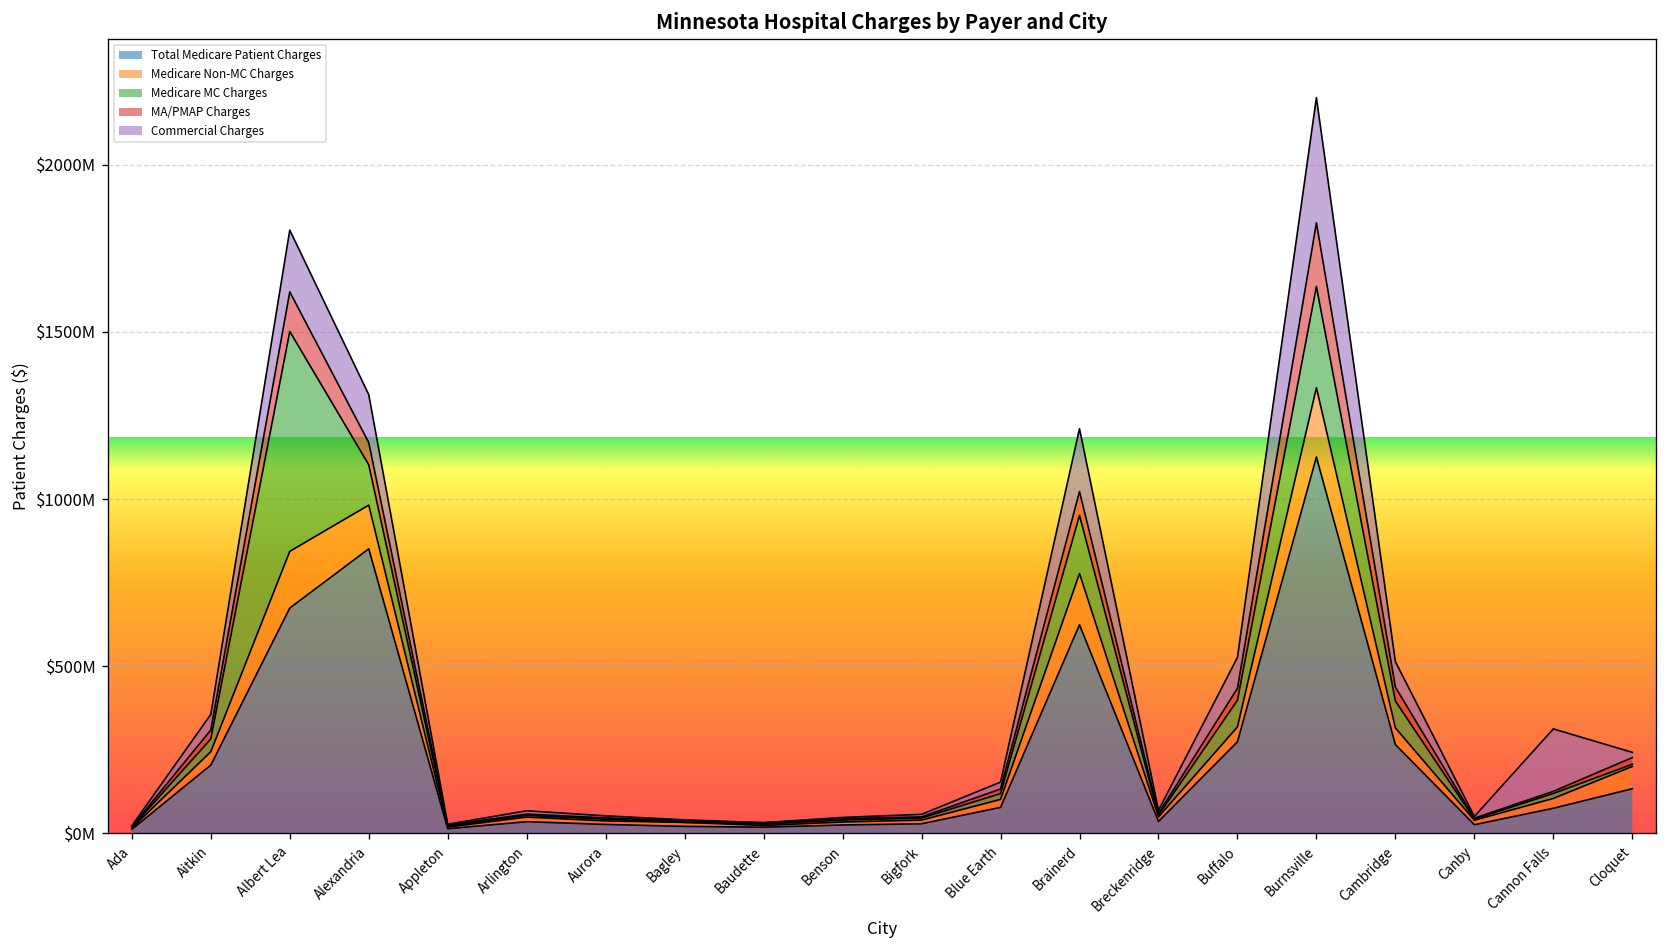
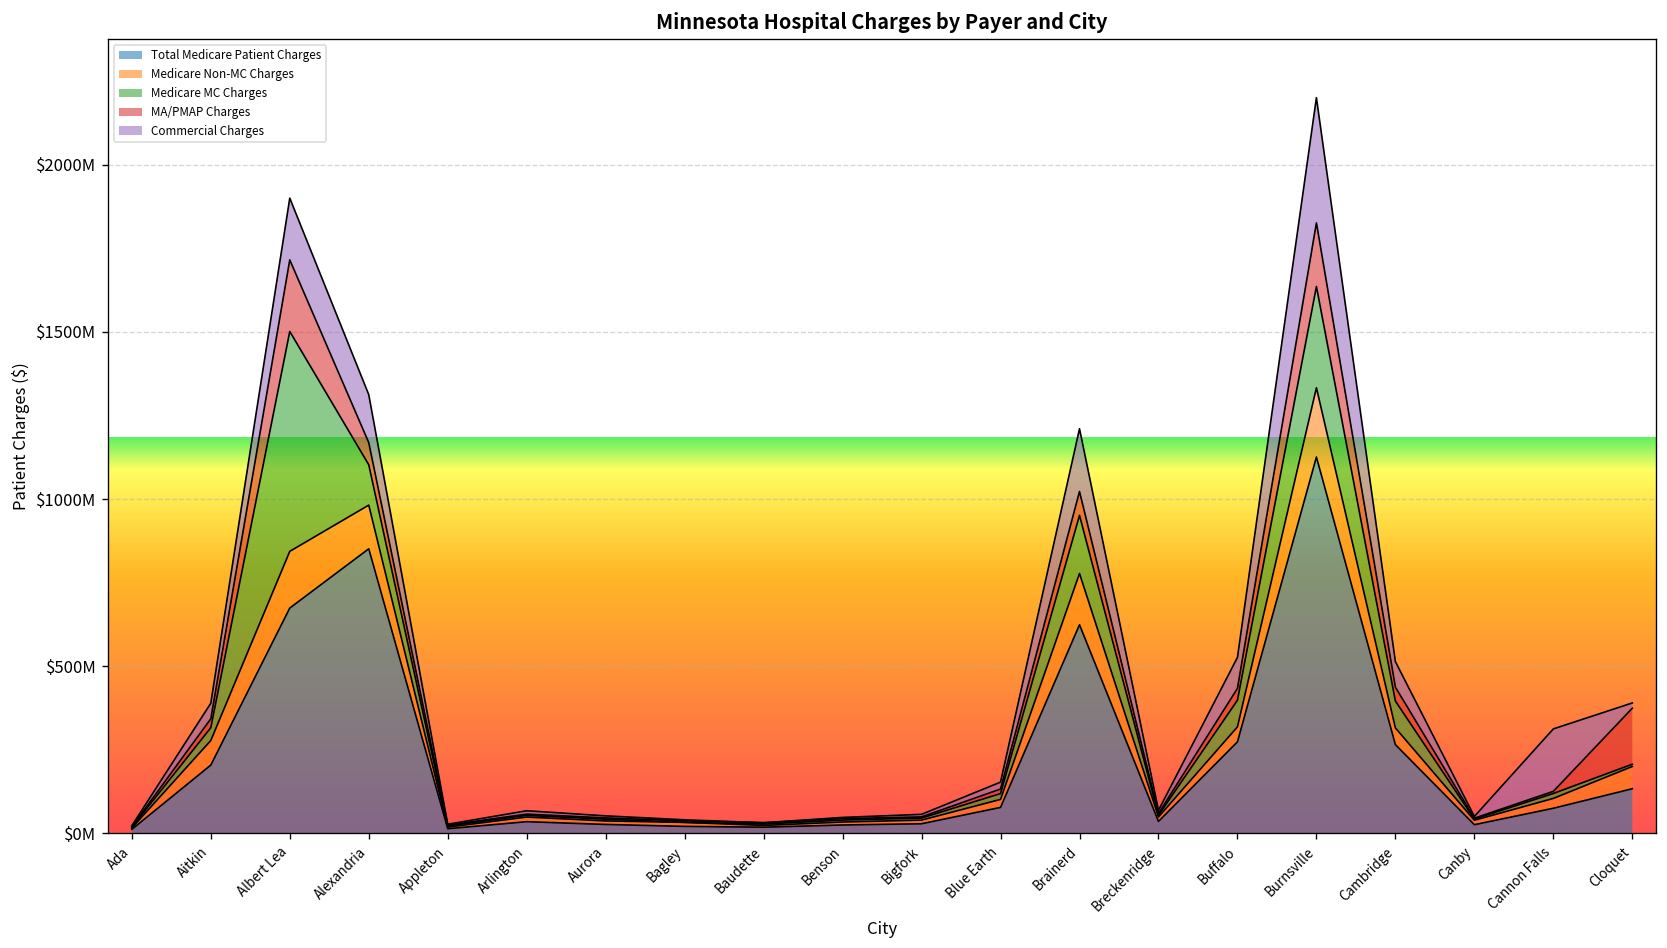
  {
    "Total Medicare Patient Charges": {
      "Aitkin": "$200000000",
      "Albert Lea": "$670000000",
      "Alexandria": "$850000000",
      "Arlington": "$40000000",
      "Aurora": "$30000000",
      "Bagley": "$20000000",
      "Bigfork": "$30000000",
      "Blue Earth": "$80000000",
      "Brainerd": "$620000000",
      "Breckenridge": "$40000000",
      "Buffalo": "$270000000",
      "Burnsville": "$1130000000",
      "Cambridge": "$270000000",
      "Canby": "$30000000",
      "Cannon Falls": "$80000000",
      "Cloquet": "$130000000"
    },
    "Medicare Non-MC Charges": {
-     "Aitkin": "$40000000",
+     "Aitkin": "$70000000",
      "Albert Lea": "$170000000",
      "Alexandria": "$130000000",
      "Blue Earth": "$20000000",
      "Brainerd": "$150000000",
      "Buffalo": "$40000000",
      "Burnsville": "$210000000",
      "Cambridge": "$50000000",
      "Cannon Falls": "$30000000"
    },
    "Medicare MC Charges": {
      "Aitkin": "$40000000",
      "Albert Lea": "$660000000",
      "Alexandria": "$120000000",
      "Blue Earth": "$20000000",
      "Brainerd": "$170000000",
      "Buffalo": "$80000000",
      "Burnsville": "$300000000",
      "Cambridge": "$80000000"
    },
    "MA/PMAP Charges": {
      "Aitkin": "$30000000",
-     "Albert Lea": "$120000000",
+     "Albert Lea": "$210000000",
      "Alexandria": "$70000000",
      "Blue Earth": "$10000000",
      "Brainerd": "$70000000",
      "Buffalo": "$40000000",
      "Burnsville": "$190000000",
      "Cambridge": "$40000000",
-     "Cloquet": "$20000000"
+     "Cloquet": "$170000000"
    },
    "Commercial Charges": {
      "Aitkin": "$50000000",
      "Albert Lea": "$180000000",
      "Alexandria": "$140000000",
      "Arlington": "$10000000",
      "Blue Earth": "$20000000",
      "Brainerd": "$190000000",
      "Breckenridge": "$10000000",
      "Buffalo": "$90000000",
      "Burnsville": "$370000000",
      "Cambridge": "$80000000",
      "Cannon Falls": "$190000000",
      "Cloquet": "$20000000"
    }
  }
